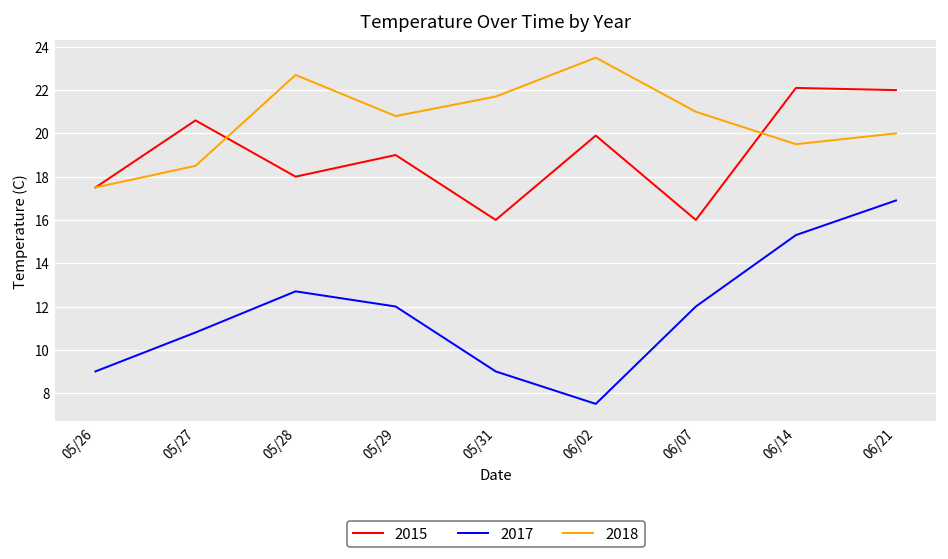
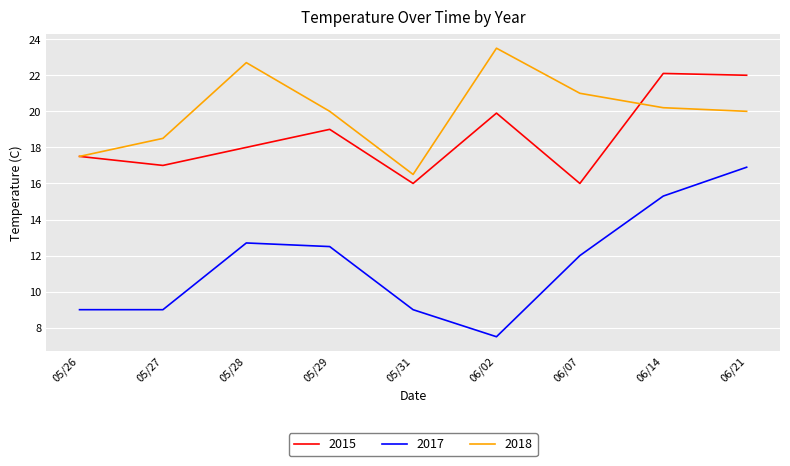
  {
    "2015": {
-     "05/27": 20.6,
+     "05/27": 17.0,
      "05/28": 18.0,
      "05/29": 19.0,
      "05/31": 16.0,
      "06/02": 19.9,
      "06/07": 16.0,
      "06/14": 22.1,
      "06/21": 22.0
    },
    "2017": {
      "05/26": 9.0,
-     "05/27": 10.8,
+     "05/27": 9.0,
      "05/28": 12.7,
-     "05/29": 12.0,
+     "05/29": 12.5,
      "05/31": 9.0,
      "06/02": 7.5,
      "06/07": 12.0,
      "06/14": 15.3,
      "06/21": 16.9
    },
    "2018": {
      "05/27": 18.5,
      "05/28": 22.7,
-     "05/29": 20.8,
-     "05/31": 21.7,
+     "05/29": 20.0,
+     "05/31": 16.5,
      "06/02": 23.5,
      "06/07": 21.0,
-     "06/14": 19.5,
+     "06/14": 20.2,
      "06/21": 20.0
    }
  }
